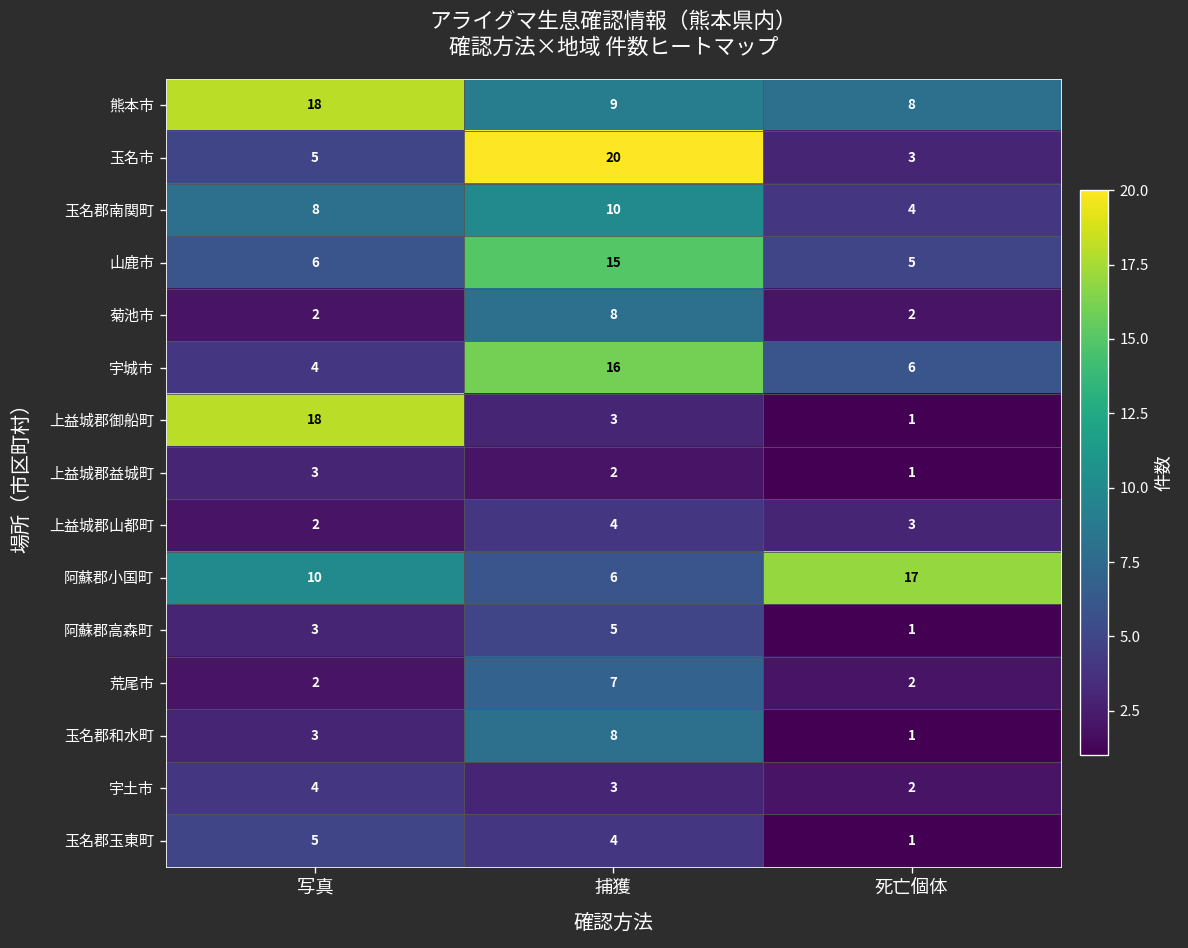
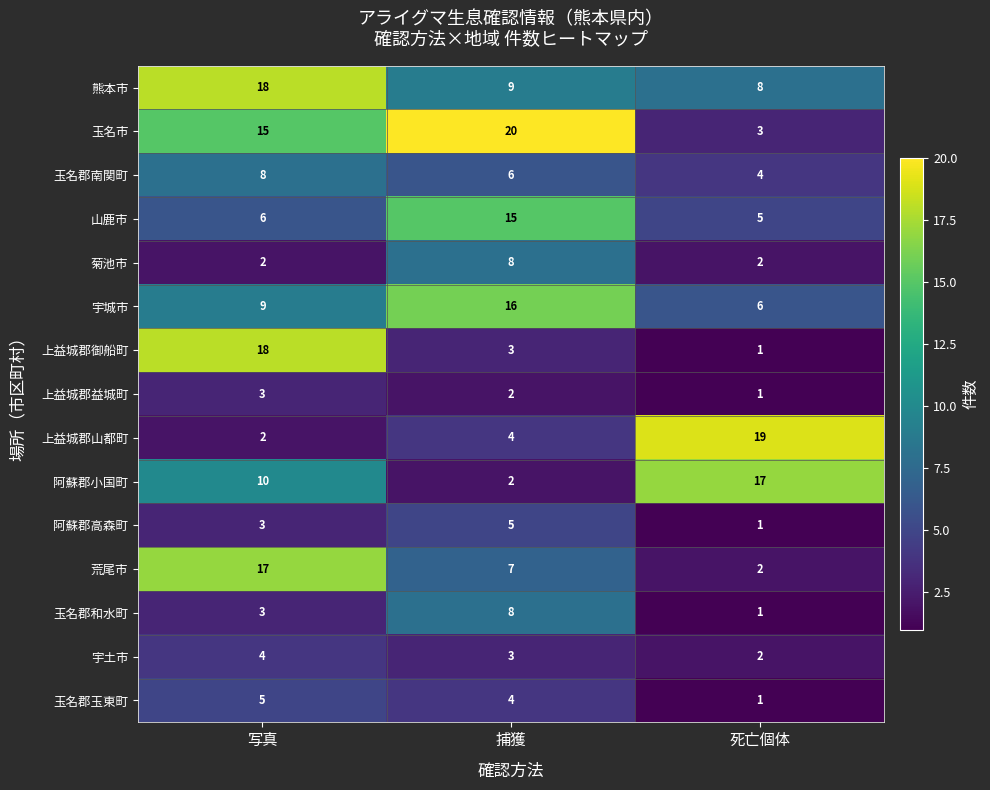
  {
    "熊本市": {
      "写真": 18,
      "捕獲": 9,
      "死亡個体": 8
    },
    "玉名市": {
-     "写真": 5,
+     "写真": 15,
      "捕獲": 20,
      "死亡個体": 3
    },
    "玉名郡南関町": {
      "写真": 8,
-     "捕獲": 10,
+     "捕獲": 6,
      "死亡個体": 4
    },
    "山鹿市": {
      "写真": 6,
      "捕獲": 15,
      "死亡個体": 5
    },
    "菊池市": {
      "写真": 2,
      "捕獲": 8,
      "死亡個体": 2
    },
    "宇城市": {
-     "写真": 4,
+     "写真": 9,
      "捕獲": 16,
      "死亡個体": 6
    },
    "上益城郡御船町": {
      "写真": 18,
      "捕獲": 3,
      "死亡個体": 1
    },
    "上益城郡益城町": {
      "写真": 3,
      "捕獲": 2,
      "死亡個体": 1
    },
    "上益城郡山都町": {
      "写真": 2,
      "捕獲": 4,
-     "死亡個体": 3
+     "死亡個体": 19
    },
    "阿蘇郡小国町": {
      "写真": 10,
-     "捕獲": 6,
+     "捕獲": 2,
      "死亡個体": 17
    },
    "阿蘇郡高森町": {
      "写真": 3,
      "捕獲": 5,
      "死亡個体": 1
    },
    "荒尾市": {
-     "写真": 2,
+     "写真": 17,
      "捕獲": 7,
      "死亡個体": 2
    },
    "玉名郡和水町": {
      "写真": 3,
      "捕獲": 8,
      "死亡個体": 1
    },
    "宇土市": {
      "写真": 4,
      "捕獲": 3,
      "死亡個体": 2
    },
    "玉名郡玉東町": {
      "写真": 5,
      "捕獲": 4,
      "死亡個体": 1
    }
  }
